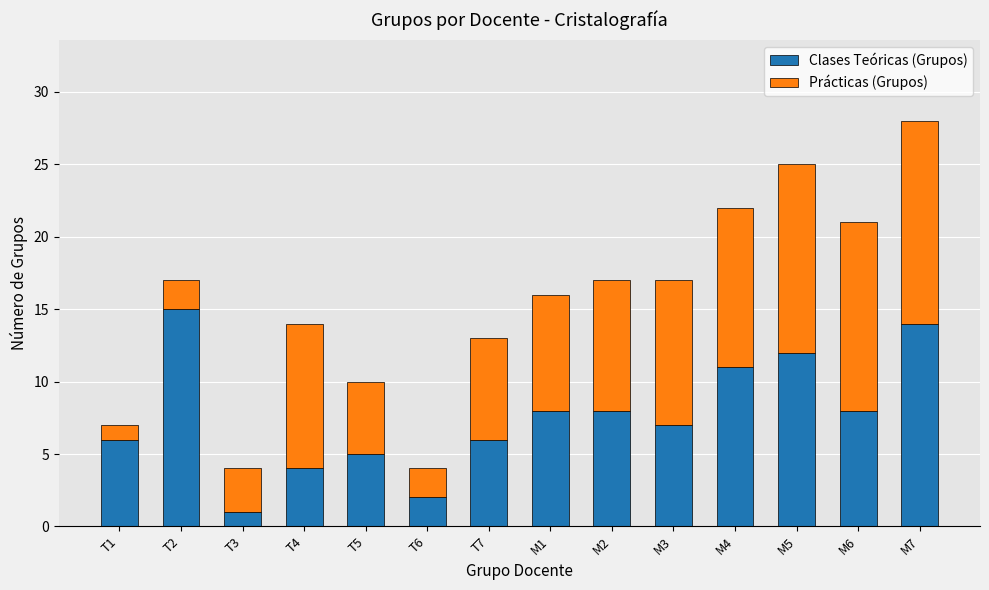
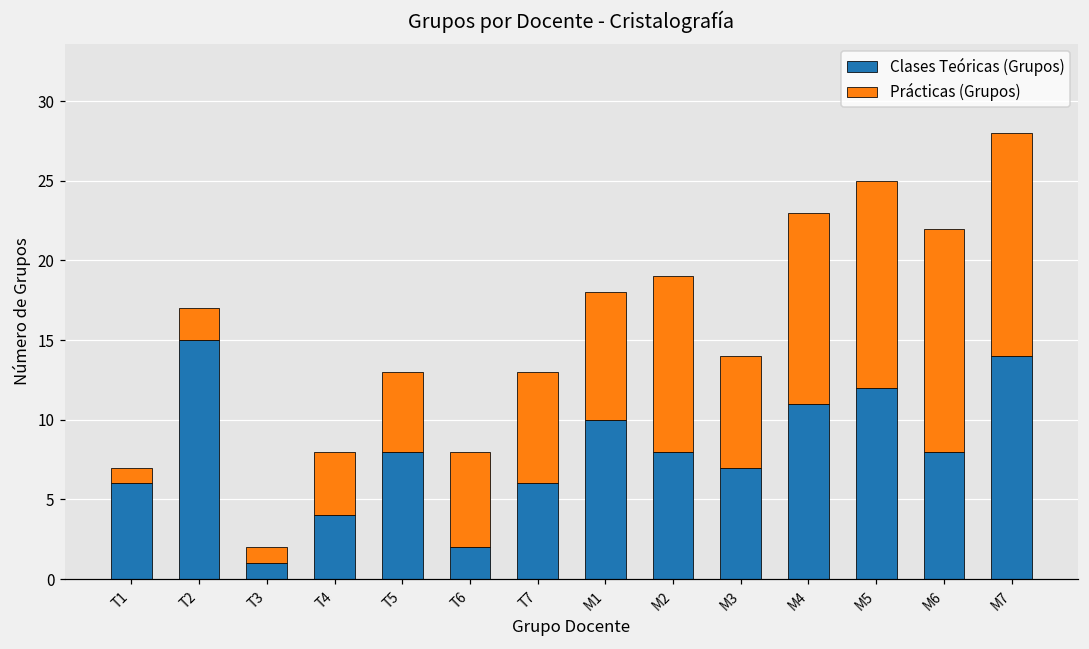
  {
    "Clases Teóricas (Grupos)": {
      "T1": 6,
      "T2": 15,
      "T3": 1,
      "T4": 4,
-     "T5": 5,
+     "T5": 8,
      "T6": 2,
      "T7": 6,
-     "M1": 8,
+     "M1": 10,
      "M2": 8,
      "M3": 7,
      "M4": 11,
      "M5": 12,
      "M6": 8,
      "M7": 14
    },
    "Prácticas (Grupos)": {
      "T1": 1,
      "T2": 2,
-     "T3": 3,
-     "T4": 10,
+     "T3": 1,
+     "T4": 4,
      "T5": 5,
-     "T6": 2,
+     "T6": 6,
      "T7": 7,
      "M1": 8,
-     "M2": 9,
-     "M3": 10,
-     "M4": 11,
+     "M2": 11,
+     "M3": 7,
+     "M4": 12,
      "M5": 13,
-     "M6": 13,
+     "M6": 14,
      "M7": 14
    }
  }
